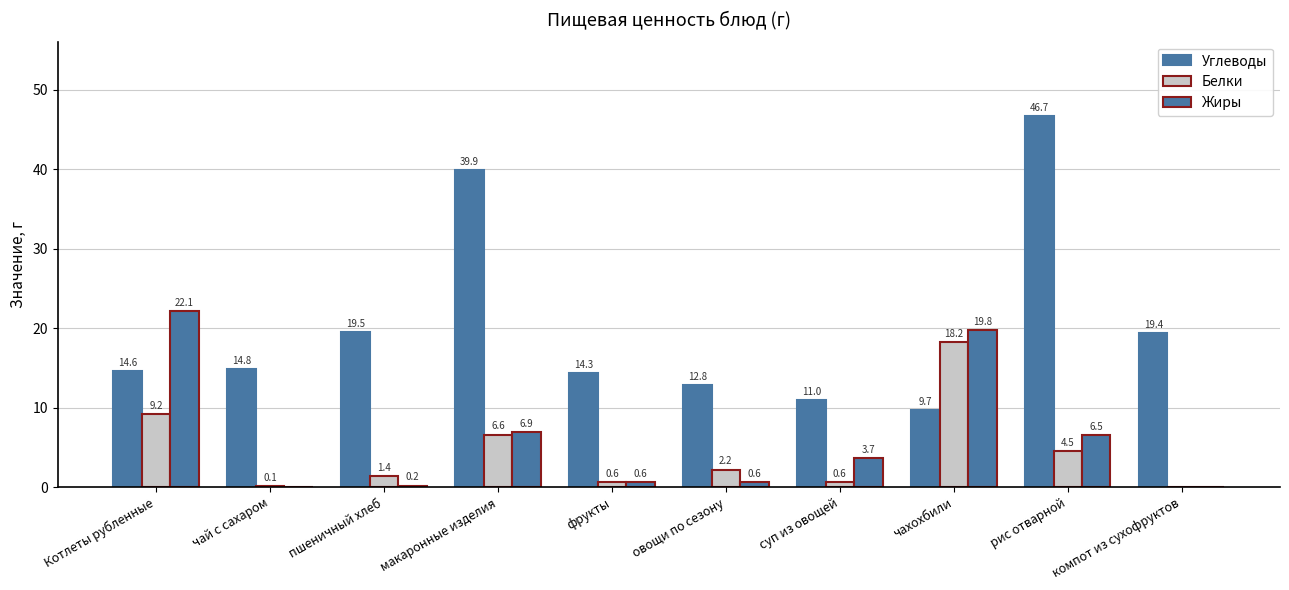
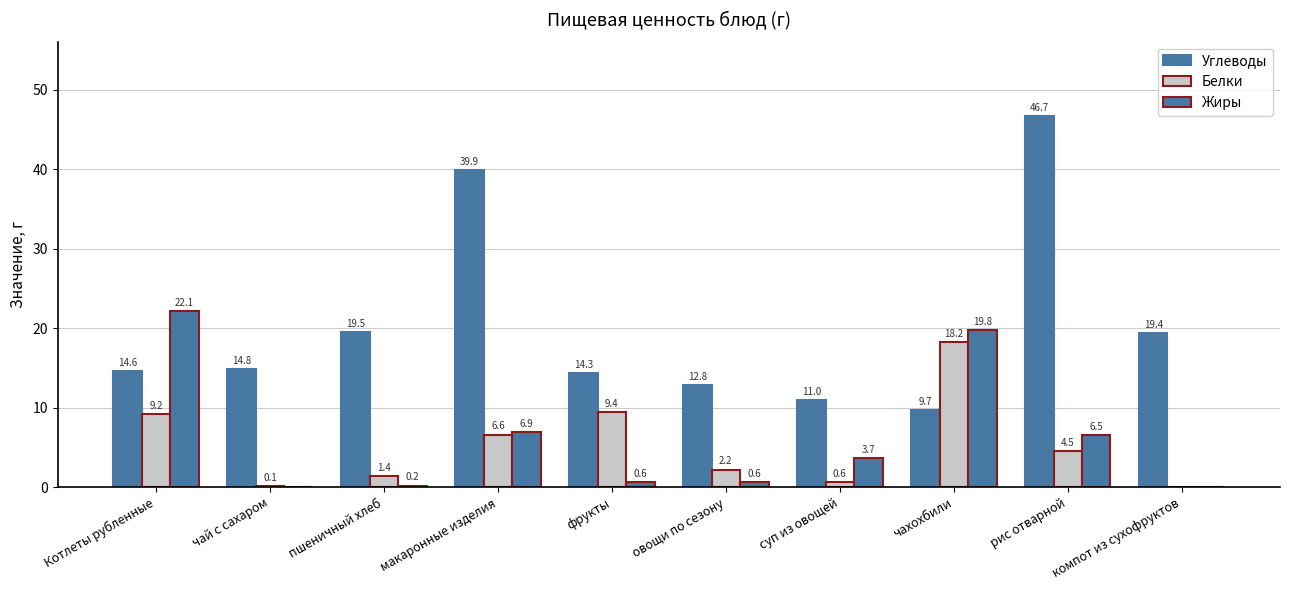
  {
    "Белки": {
      "Котлеты рубленные": 9.2,
      "чай с сахаром": 0.1,
      "пшеничный хлеб": 1.4,
      "макаронные изделия": 6.6,
-     "фрукты": 0.6,
+     "фрукты": 9.4,
      "овощи по сезону": 2.2,
      "суп из овощей": 0.6,
      "чахохбили": 18.2,
      "рис отварной": 4.5
    }
  }
